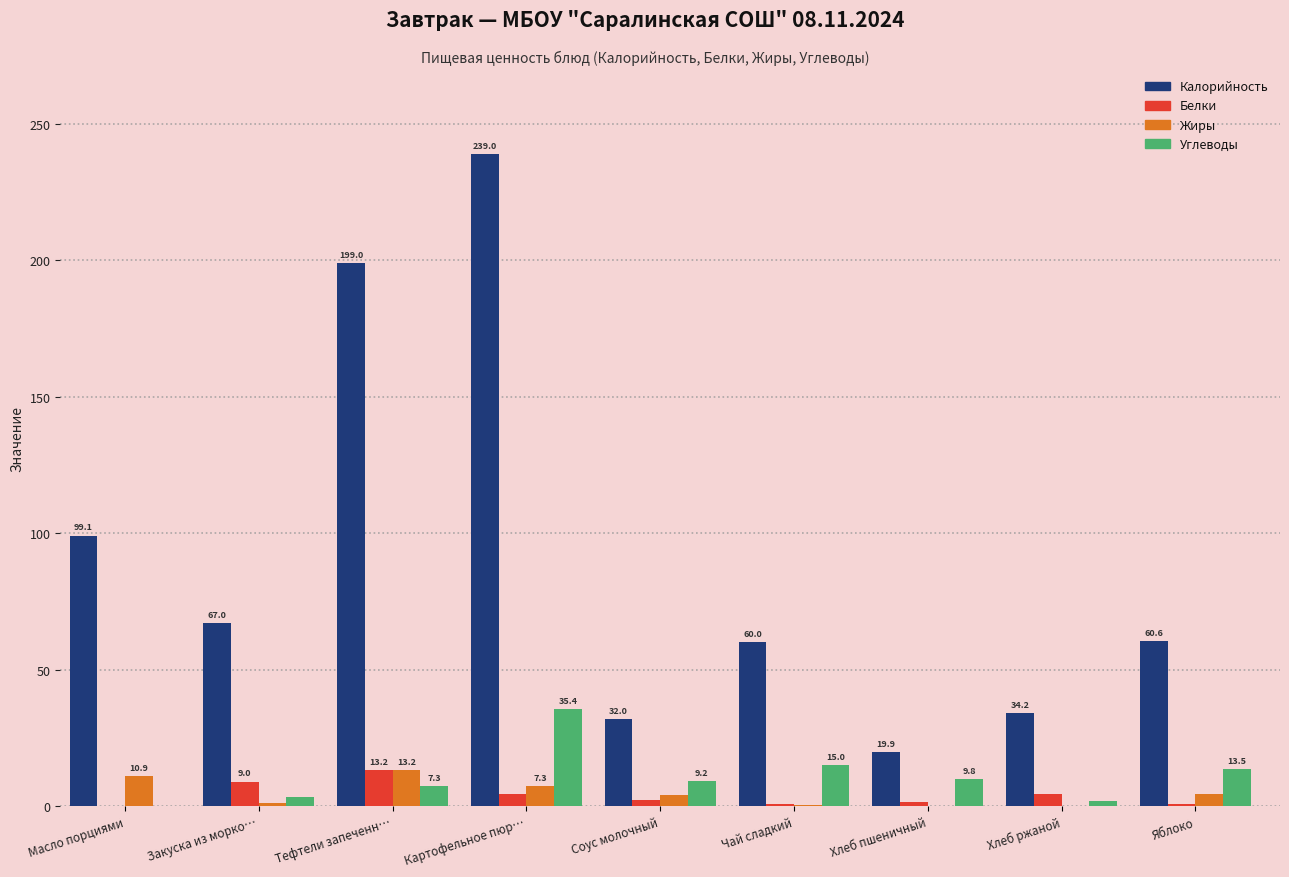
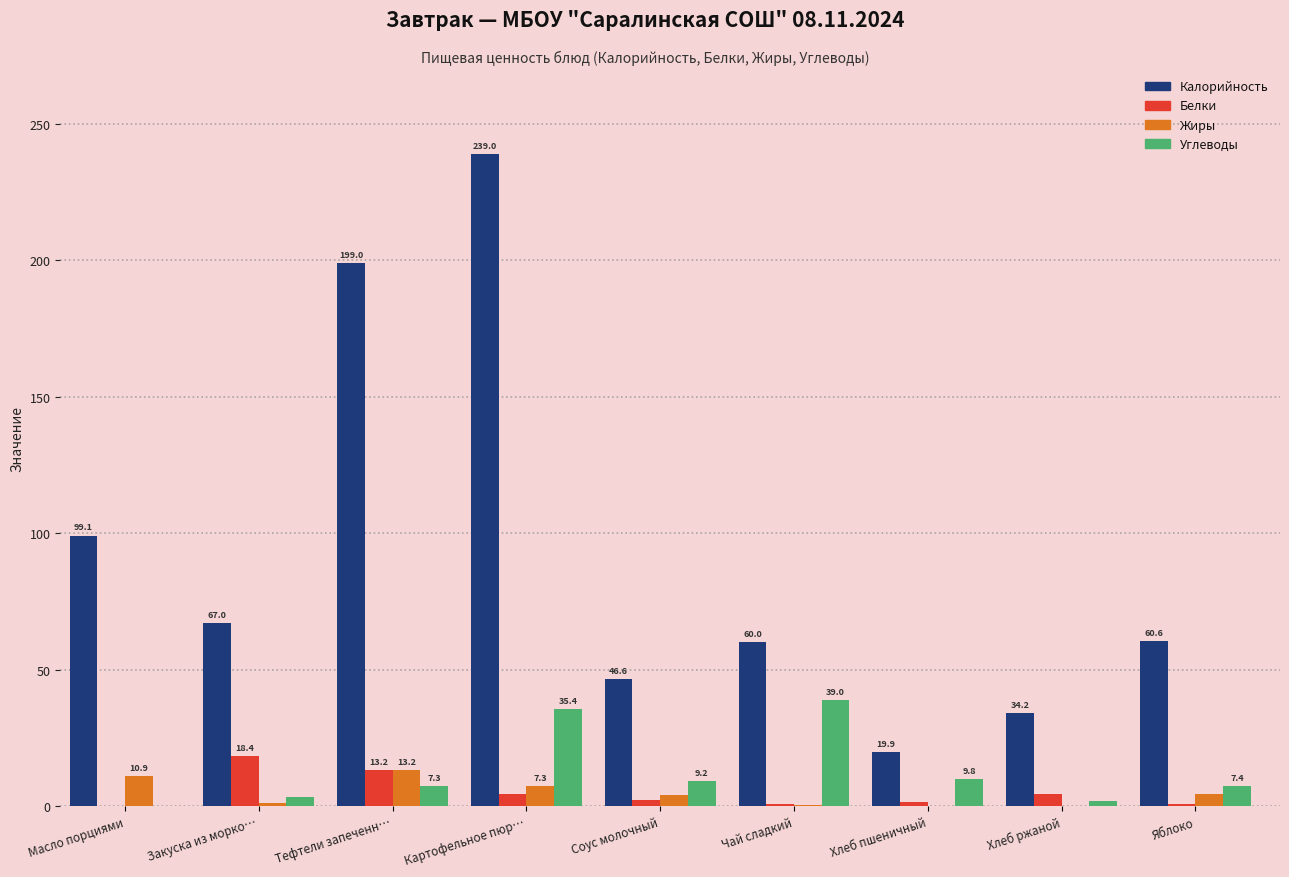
  {
    "Калорийность": {
      "Масло порциями": 99.1,
      "Закуска из морко…": 67.0,
      "Тефтели запеченн…": 199.0,
      "Картофельное пюр…": 239.0,
-     "Соус молочный": 32.0,
+     "Соус молочный": 46.6,
      "Чай сладкий": 60.0,
      "Хлеб пшеничный": 19.9,
      "Хлеб ржаной": 34.2,
      "Яблоко": 60.6
    },
    "Белки": {
-     "Закуска из морко…": 9.0,
+     "Закуска из морко…": 18.4,
      "Тефтели запеченн…": 13.2
    },
    "Жиры": {
      "Масло порциями": 10.9,
      "Тефтели запеченн…": 13.2,
      "Картофельное пюр…": 7.3
    },
    "Углеводы": {
      "Тефтели запеченн…": 7.3,
      "Картофельное пюр…": 35.4,
      "Соус молочный": 9.2,
-     "Чай сладкий": 15.0,
+     "Чай сладкий": 39.0,
      "Хлеб пшеничный": 9.8,
-     "Яблоко": 13.5
+     "Яблоко": 7.4
    }
  }
